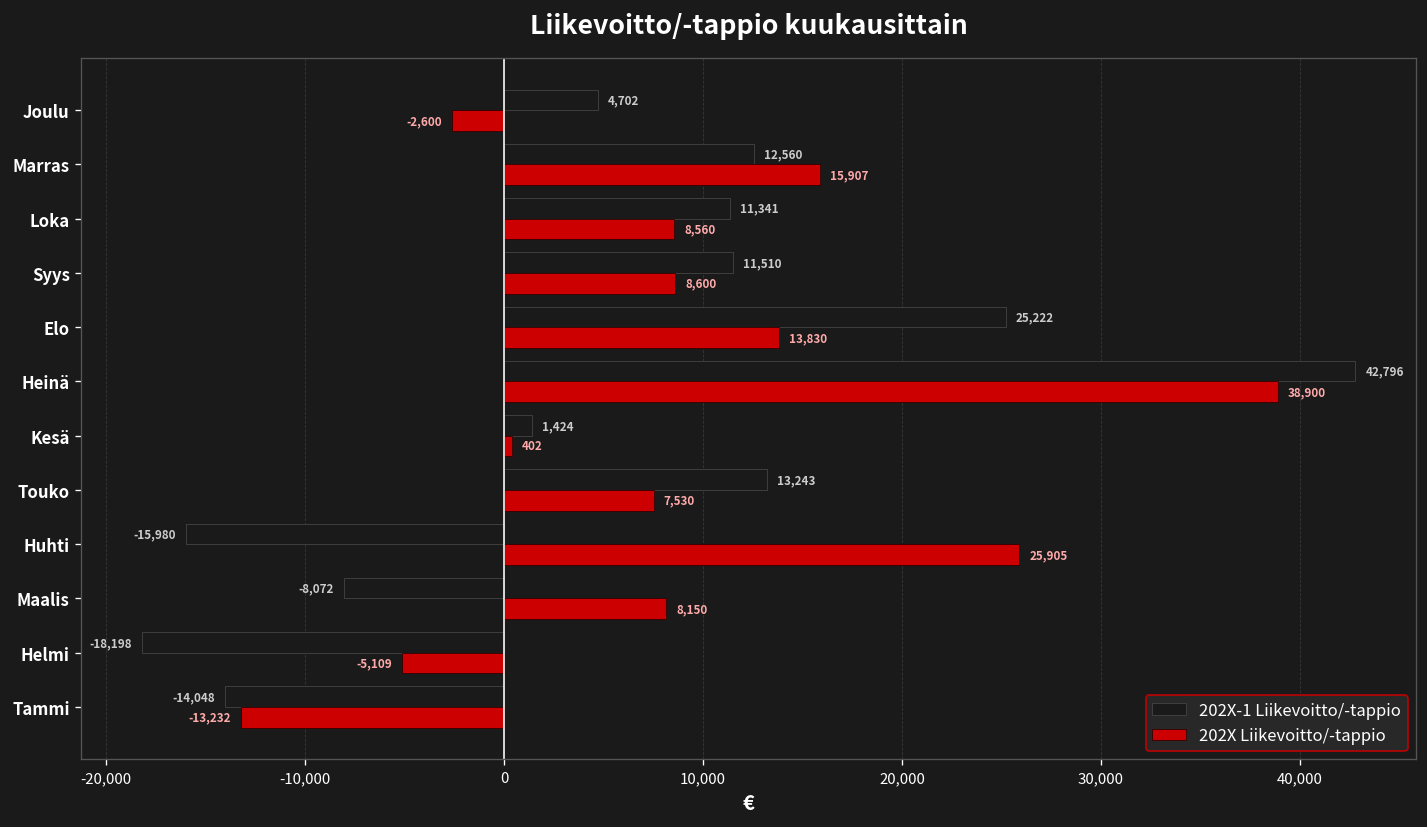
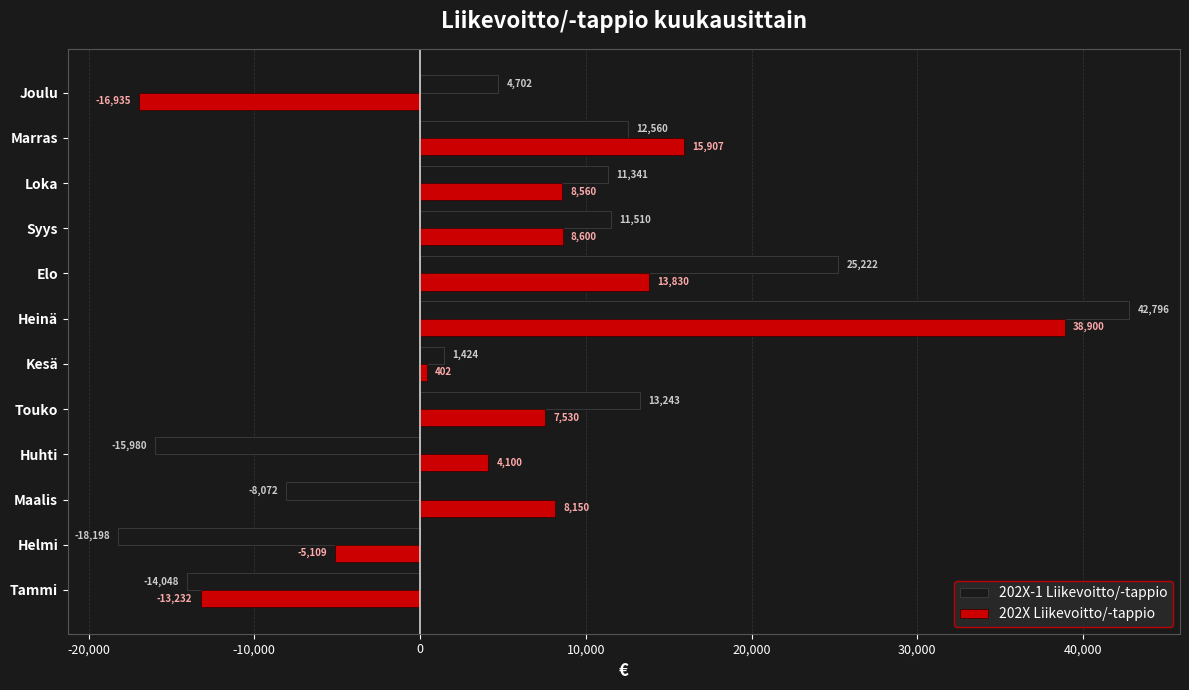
  {
    "202X-1 Liikevoitto/-tappio": {
      "Joulu": "4,702",
      "Marras": "12,560",
      "Loka": "11,341",
      "Syys": "11,510",
      "Elo": "25,222",
      "Heinä": "42,796",
      "Kesä": "1,424",
      "Touko": "13,243",
      "Huhti": "-15,980",
      "Maalis": "-8,072",
      "Helmi": "-18,198",
      "Tammi": "-14,048"
    },
    "202X Liikevoitto/-tappio": {
-     "Joulu": "-2,600",
+     "Joulu": "-16,935",
      "Marras": "15,907",
      "Loka": "8,560",
      "Syys": "8,600",
      "Elo": "13,830",
      "Heinä": "38,900",
      "Kesä": "402",
      "Touko": "7,530",
-     "Huhti": "25,905",
+     "Huhti": "4,100",
      "Maalis": "8,150",
      "Helmi": "-5,109",
      "Tammi": "-13,232"
    }
  }
